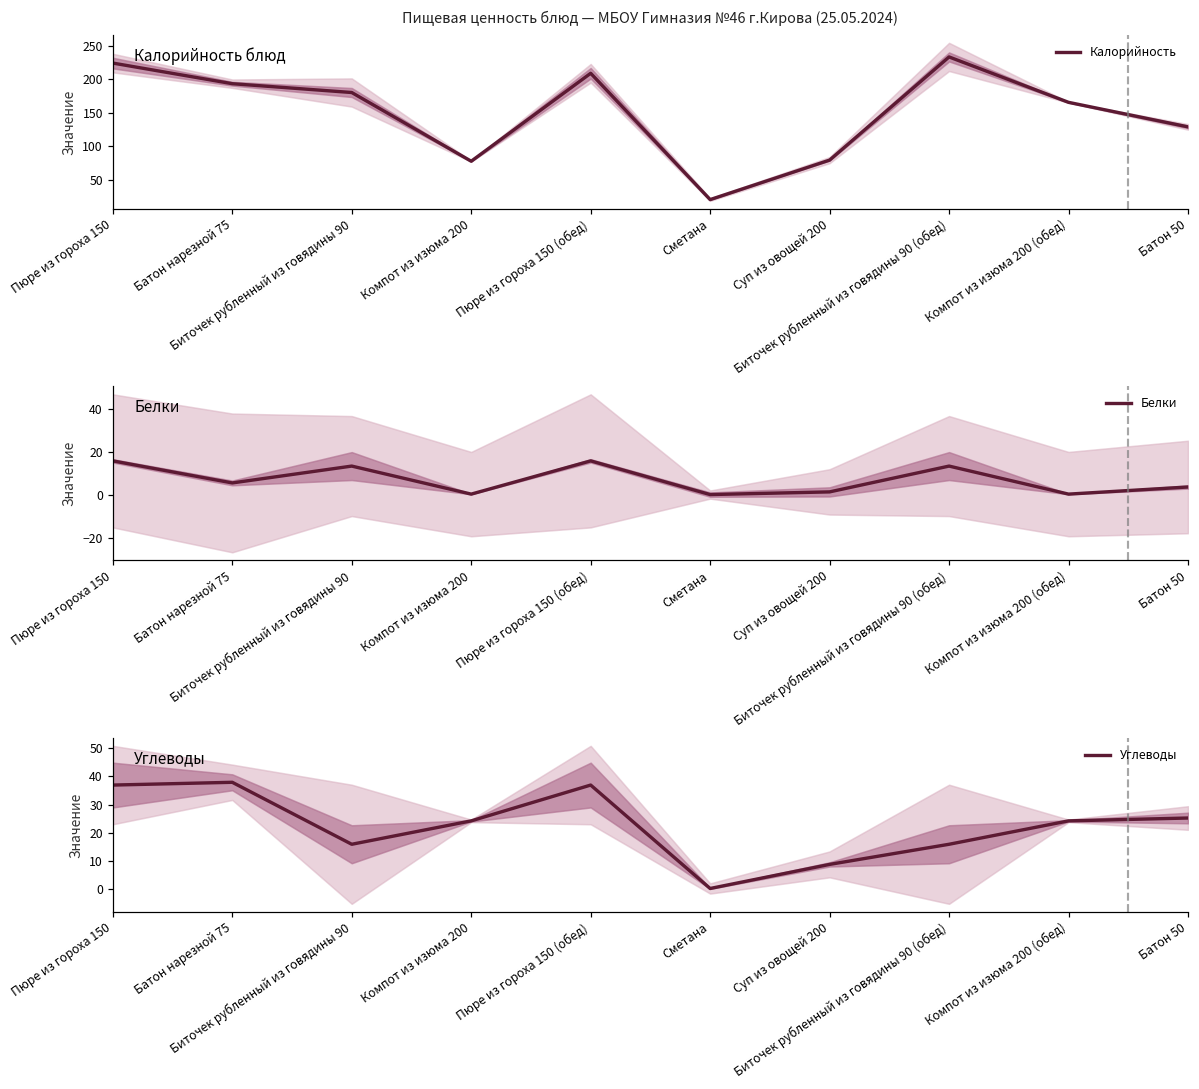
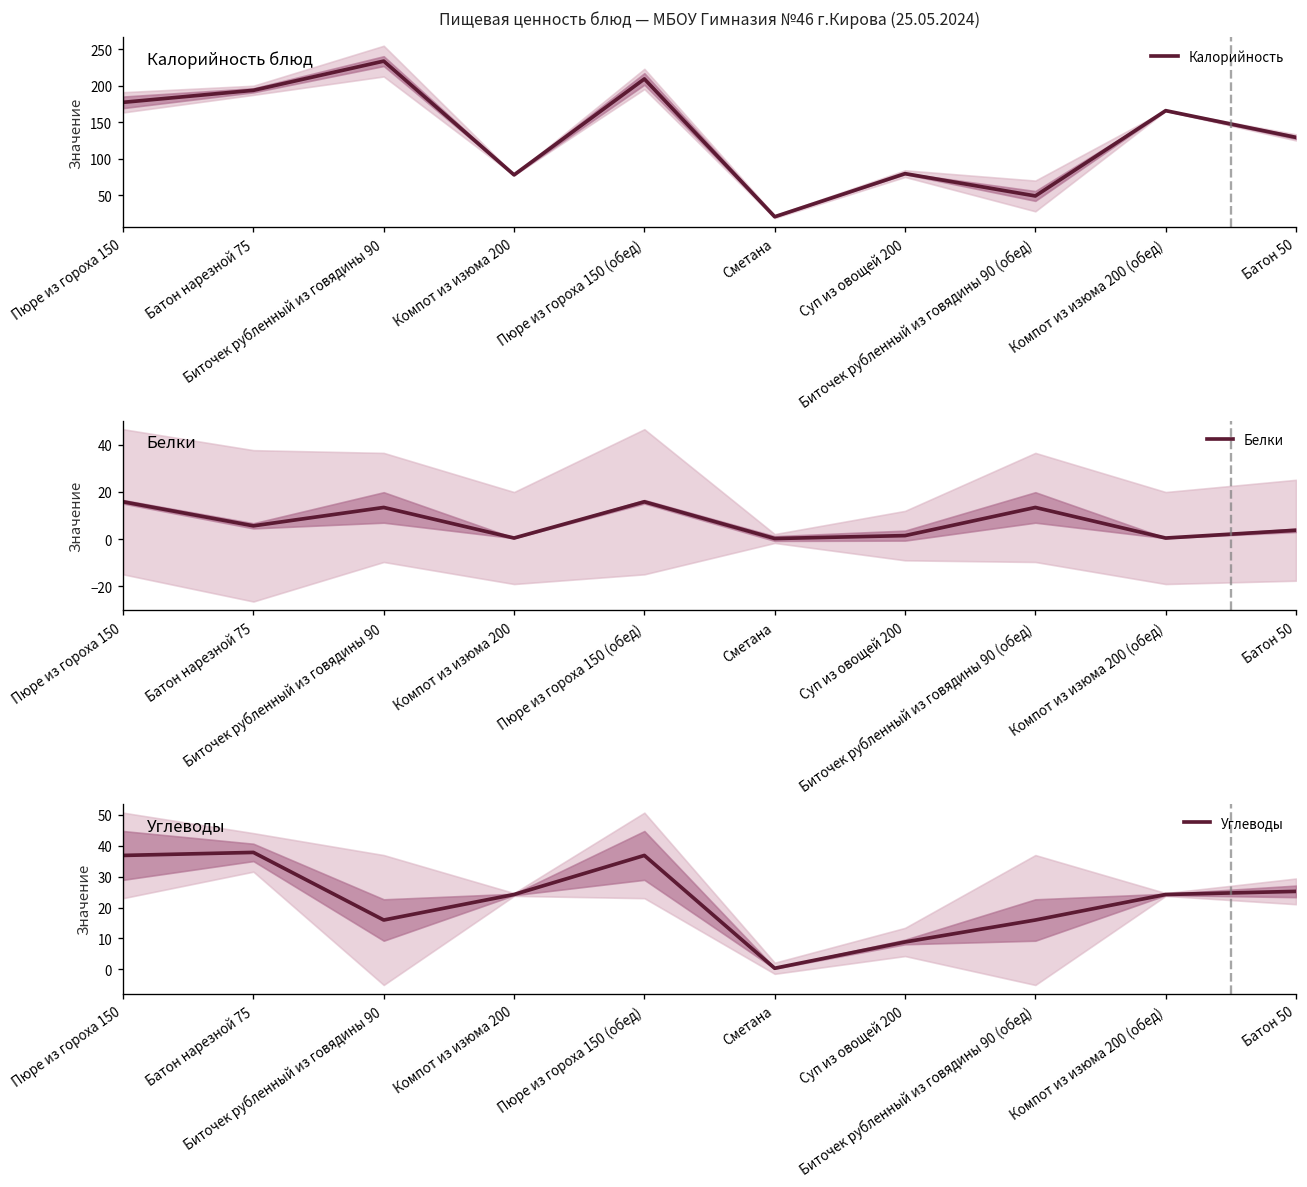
  {
    "Пищевая ценность блюд — МБОУ Гимназия №46 г.Кирова (25.05.2024)": {
      "Калорийность": {
-       "Пюре из гороха 150": 220,
-       "Биточек рубленный из говядины 90": 180,
+       "Пюре из гороха 150": 180,
+       "Биточек рубленный из говядины 90": 230,
        "Пюре из гороха 150 (обед)": 210,
-       "Биточек рубленный из говядины 90 (обед)": 230
+       "Биточек рубленный из говядины 90 (обед)": 50
      }
    }
  }
